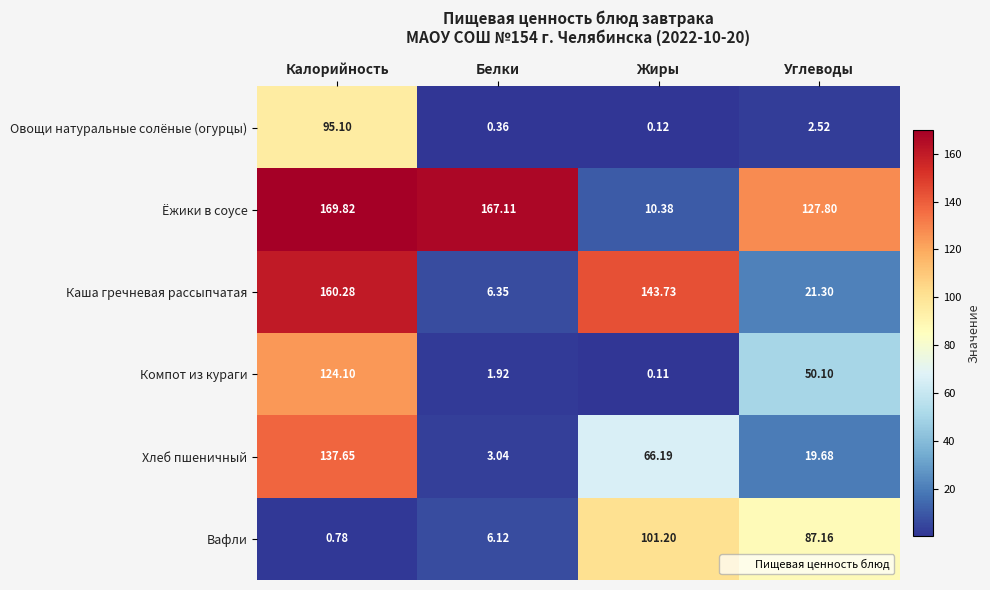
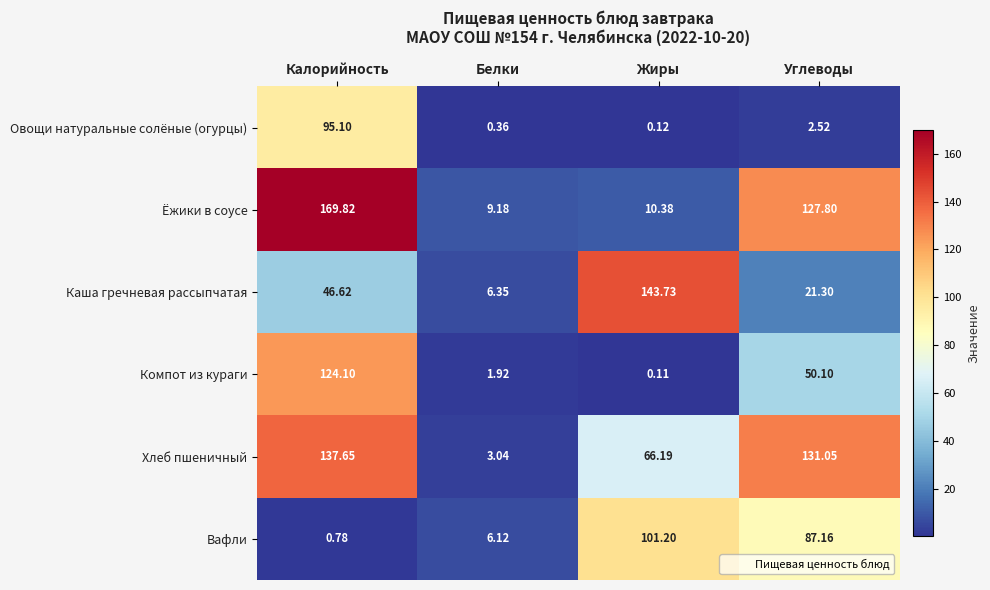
  {
    "Овощи натуральные солёные (огурцы)": {
      "Калорийность": 95.10,
      "Белки": 0.36,
      "Жиры": 0.12,
      "Углеводы": 2.52
    },
    "Ёжики в соусе": {
      "Калорийность": 169.82,
-     "Белки": 167.11,
+     "Белки": 9.18,
      "Жиры": 10.38,
      "Углеводы": 127.80
    },
    "Каша гречневая рассыпчатая": {
-     "Калорийность": 160.28,
+     "Калорийность": 46.62,
      "Белки": 6.35,
      "Жиры": 143.73,
      "Углеводы": 21.30
    },
    "Компот из кураги": {
      "Калорийность": 124.10,
      "Белки": 1.92,
      "Жиры": 0.11,
      "Углеводы": 50.10
    },
    "Хлеб пшеничный": {
      "Калорийность": 137.65,
      "Белки": 3.04,
      "Жиры": 66.19,
-     "Углеводы": 19.68
+     "Углеводы": 131.05
    },
    "Вафли": {
      "Калорийность": 0.78,
      "Белки": 6.12,
      "Жиры": 101.20,
      "Углеводы": 87.16
    }
  }
